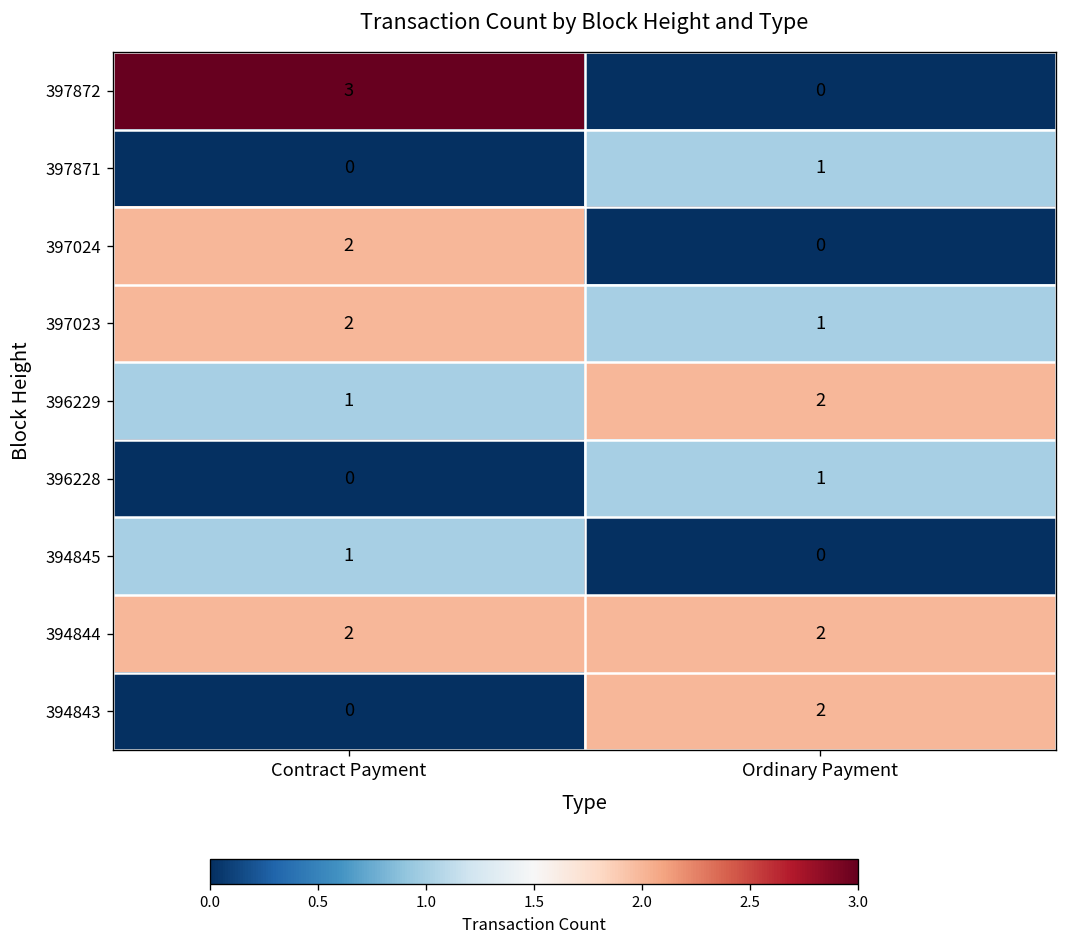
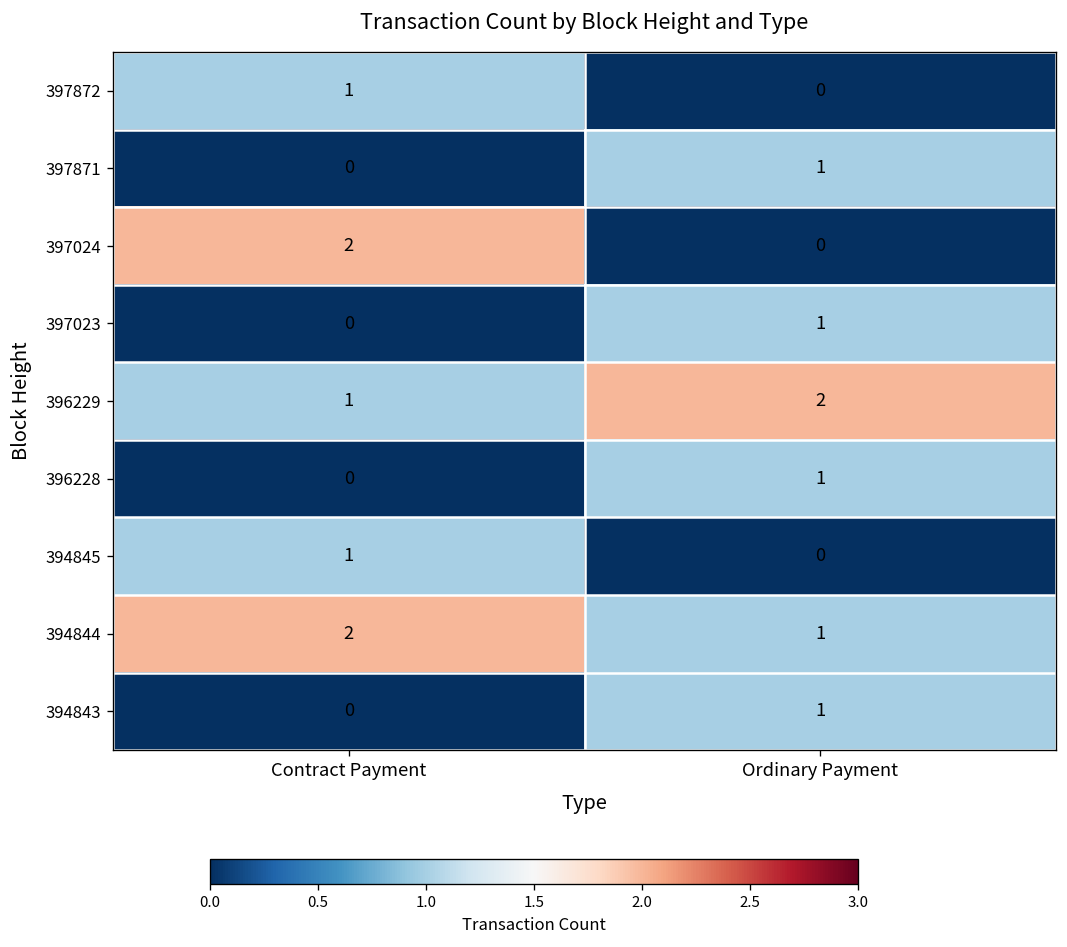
  {
    "397872": {
-     "Contract Payment": 3,
+     "Contract Payment": 1,
      "Ordinary Payment": 0
    },
    "397871": {
      "Contract Payment": 0,
      "Ordinary Payment": 1
    },
    "397024": {
      "Contract Payment": 2,
      "Ordinary Payment": 0
    },
    "397023": {
-     "Contract Payment": 2,
+     "Contract Payment": 0,
      "Ordinary Payment": 1
    },
    "396229": {
      "Contract Payment": 1,
      "Ordinary Payment": 2
    },
    "396228": {
      "Contract Payment": 0,
      "Ordinary Payment": 1
    },
    "394845": {
      "Contract Payment": 1,
      "Ordinary Payment": 0
    },
    "394844": {
      "Contract Payment": 2,
-     "Ordinary Payment": 2
+     "Ordinary Payment": 1
    },
    "394843": {
      "Contract Payment": 0,
-     "Ordinary Payment": 2
+     "Ordinary Payment": 1
    }
  }
